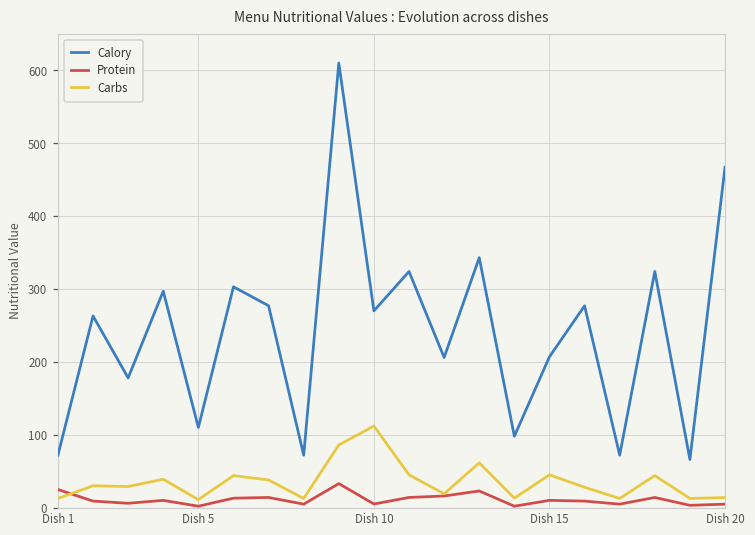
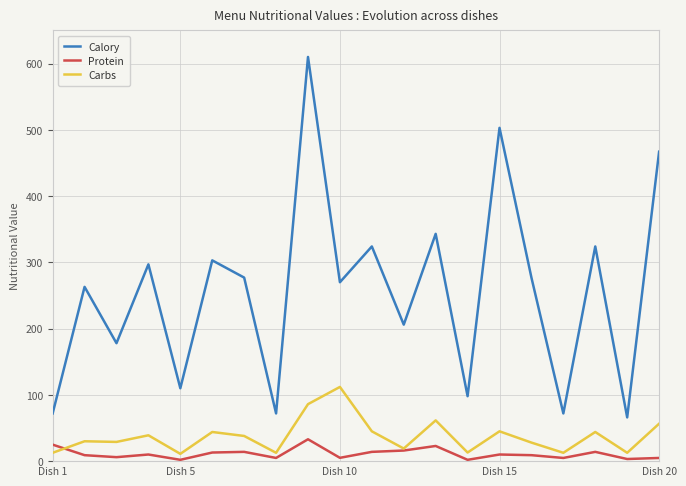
  {
    "Calory": {
      "Dish 1": 70,
      "Dish 5": 110,
      "Dish 10": 270,
-     "Dish 15": 210,
+     "Dish 15": 500,
      "Dish 20": 470
    },
    "Protein": {
      "Dish 1": 20,
      "Dish 5": 0,
      "Dish 10": 10,
      "Dish 15": 10,
      "Dish 20": 0
    },
    "Carbs": {
      "Dish 1": 10,
      "Dish 5": 10,
      "Dish 10": 110,
      "Dish 15": 50,
-     "Dish 20": 10
+     "Dish 20": 60
    }
  }
